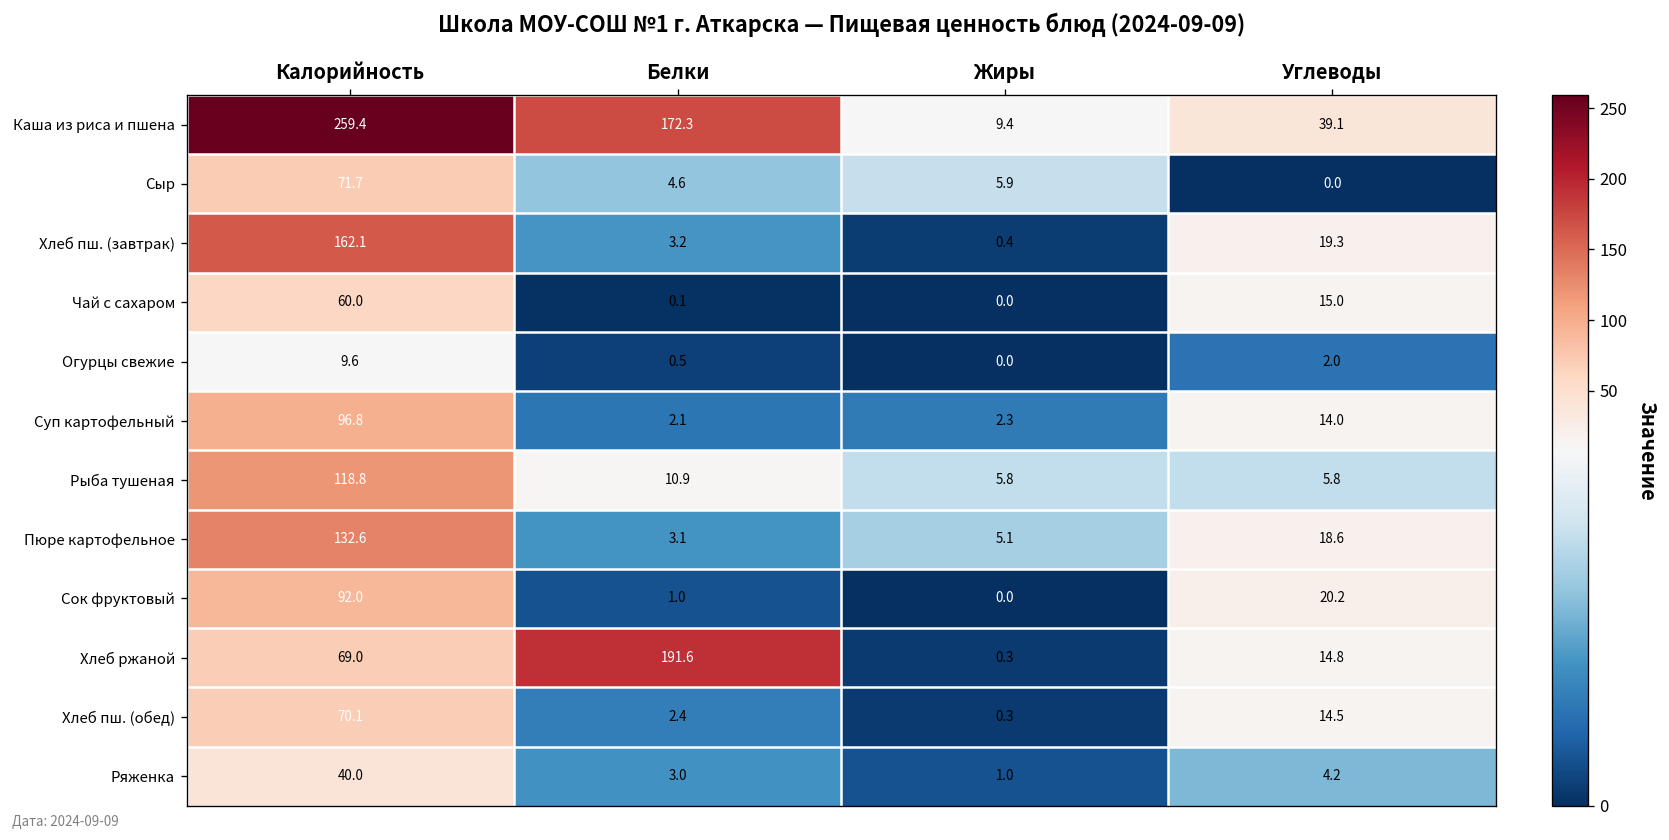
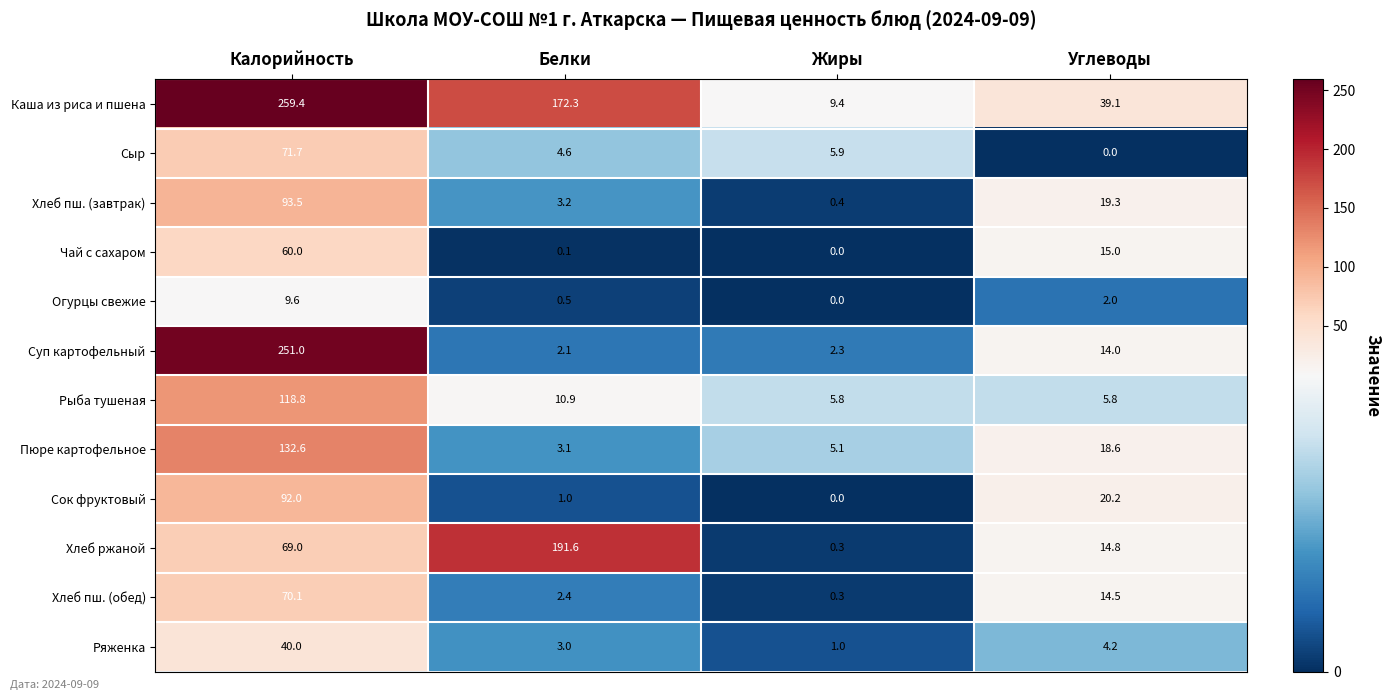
  {
    "Каша из риса и пшена": {
      "Калорийность": 259.4,
      "Белки": 172.3,
      "Жиры": 9.4,
      "Углеводы": 39.1
    },
    "Сыр": {
      "Калорийность": 71.7,
      "Белки": 4.6,
      "Жиры": 5.9,
      "Углеводы": 0.0
    },
    "Хлеб пш. (завтрак)": {
-     "Калорийность": 162.1,
+     "Калорийность": 93.5,
      "Белки": 3.2,
      "Жиры": 0.4,
      "Углеводы": 19.3
    },
    "Чай с сахаром": {
      "Калорийность": 60.0,
      "Белки": 0.1,
      "Жиры": 0.0,
      "Углеводы": 15.0
    },
    "Огурцы свежие": {
      "Калорийность": 9.6,
      "Белки": 0.5,
      "Жиры": 0.0,
      "Углеводы": 2.0
    },
    "Суп картофельный": {
-     "Калорийность": 96.8,
+     "Калорийность": 251.0,
      "Белки": 2.1,
      "Жиры": 2.3,
      "Углеводы": 14.0
    },
    "Рыба тушеная": {
      "Калорийность": 118.8,
      "Белки": 10.9,
      "Жиры": 5.8,
      "Углеводы": 5.8
    },
    "Пюре картофельное": {
      "Калорийность": 132.6,
      "Белки": 3.1,
      "Жиры": 5.1,
      "Углеводы": 18.6
    },
    "Сок фруктовый": {
      "Калорийность": 92.0,
      "Белки": 1.0,
      "Жиры": 0.0,
      "Углеводы": 20.2
    },
    "Хлеб ржаной": {
      "Калорийность": 69.0,
      "Белки": 191.6,
      "Жиры": 0.3,
      "Углеводы": 14.8
    },
    "Хлеб пш. (обед)": {
      "Калорийность": 70.1,
      "Белки": 2.4,
      "Жиры": 0.3,
      "Углеводы": 14.5
    },
    "Ряженка": {
      "Калорийность": 40.0,
      "Белки": 3.0,
      "Жиры": 1.0,
      "Углеводы": 4.2
    }
  }
